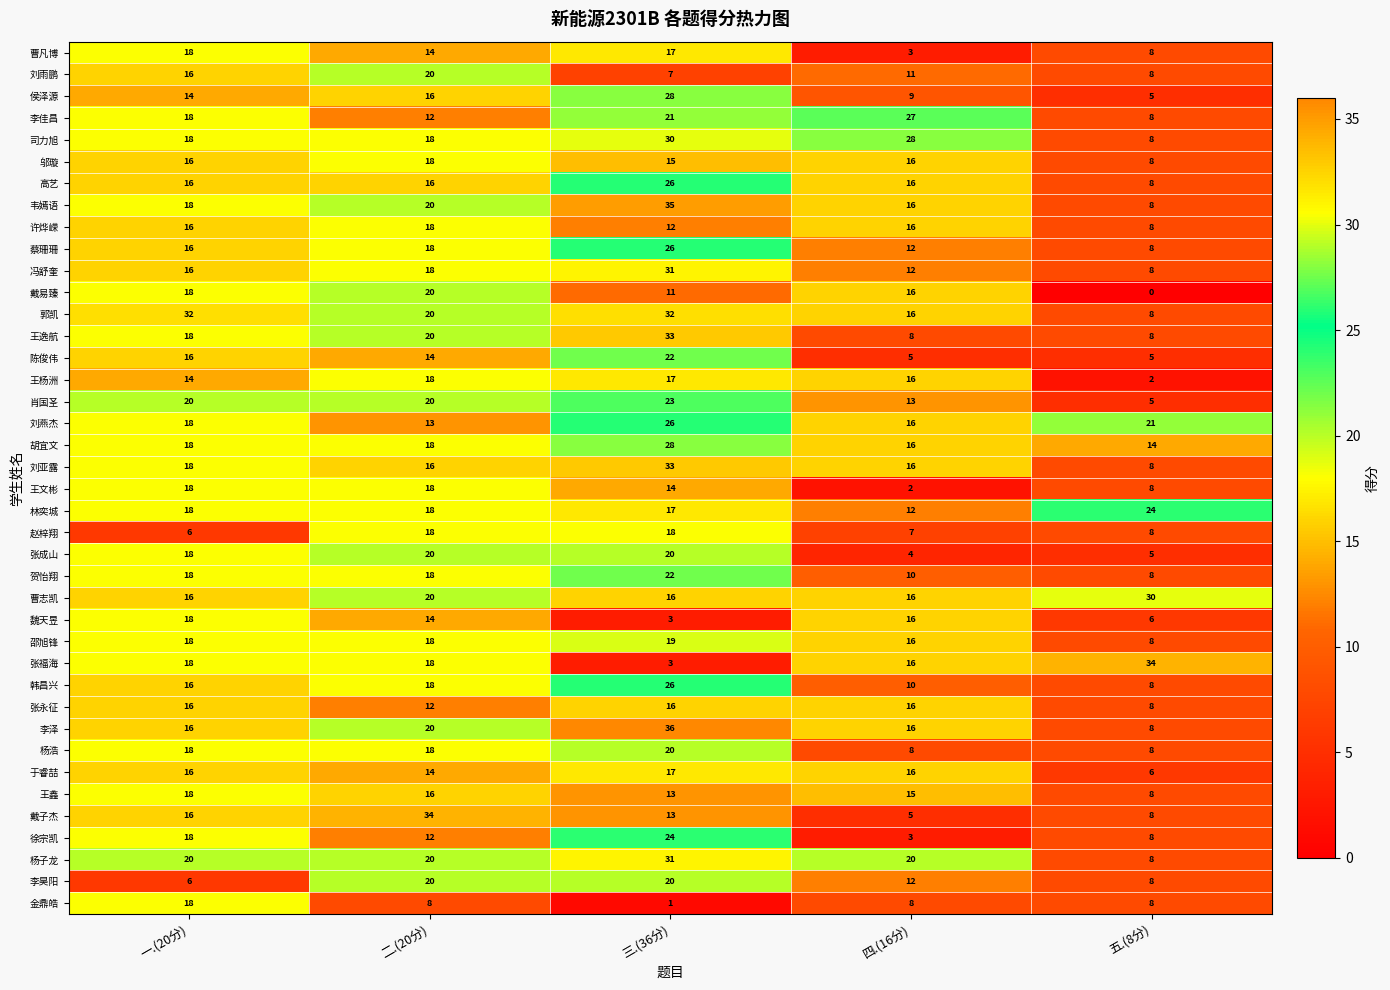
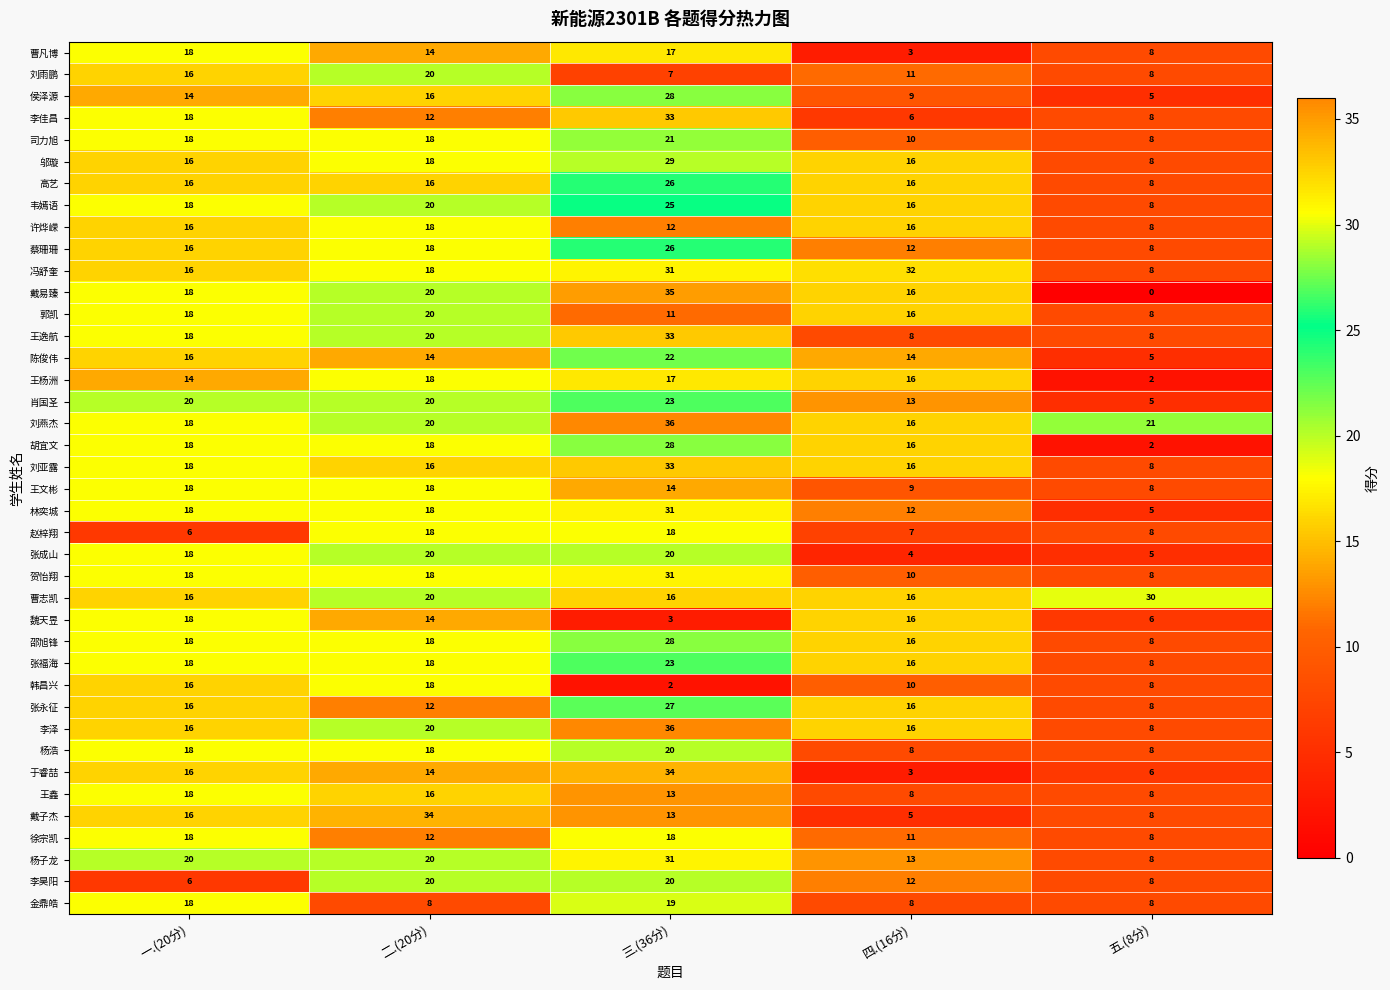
  {
    "曹凡博": {
      "一.(20分)": 18,
      "二.(20分)": 14,
      "三.(36分)": 17,
      "四.(16分)": 3,
      "五.(8分)": 8
    },
    "刘雨鹏": {
      "一.(20分)": 16,
      "二.(20分)": 20,
      "三.(36分)": 7,
      "四.(16分)": 11,
      "五.(8分)": 8
    },
    "侯泽源": {
      "一.(20分)": 14,
      "二.(20分)": 16,
      "三.(36分)": 28,
      "四.(16分)": 9,
      "五.(8分)": 5
    },
    "李佳昌": {
      "一.(20分)": 18,
      "二.(20分)": 12,
-     "三.(36分)": 21,
-     "四.(16分)": 27,
+     "三.(36分)": 33,
+     "四.(16分)": 6,
      "五.(8分)": 8
    },
    "司力旭": {
      "一.(20分)": 18,
      "二.(20分)": 18,
-     "三.(36分)": 30,
-     "四.(16分)": 28,
+     "三.(36分)": 21,
+     "四.(16分)": 10,
      "五.(8分)": 8
    },
    "邬璇": {
      "一.(20分)": 16,
      "二.(20分)": 18,
-     "三.(36分)": 15,
+     "三.(36分)": 29,
      "四.(16分)": 16,
      "五.(8分)": 8
    },
    "高艺": {
      "一.(20分)": 16,
      "二.(20分)": 16,
      "三.(36分)": 26,
      "四.(16分)": 16,
      "五.(8分)": 8
    },
    "韦嫣语": {
      "一.(20分)": 18,
      "二.(20分)": 20,
-     "三.(36分)": 35,
+     "三.(36分)": 25,
      "四.(16分)": 16,
      "五.(8分)": 8
    },
    "许烨嵘": {
      "一.(20分)": 16,
      "二.(20分)": 18,
      "三.(36分)": 12,
      "四.(16分)": 16,
      "五.(8分)": 8
    },
    "蔡珊珊": {
      "一.(20分)": 16,
      "二.(20分)": 18,
      "三.(36分)": 26,
      "四.(16分)": 12,
      "五.(8分)": 8
    },
    "冯舒奎": {
      "一.(20分)": 16,
      "二.(20分)": 18,
      "三.(36分)": 31,
-     "四.(16分)": 12,
+     "四.(16分)": 32,
      "五.(8分)": 8
    },
    "戴易臻": {
      "一.(20分)": 18,
      "二.(20分)": 20,
-     "三.(36分)": 11,
+     "三.(36分)": 35,
      "四.(16分)": 16,
      "五.(8分)": 0
    },
    "郭凯": {
-     "一.(20分)": 32,
+     "一.(20分)": 18,
      "二.(20分)": 20,
-     "三.(36分)": 32,
+     "三.(36分)": 11,
      "四.(16分)": 16,
      "五.(8分)": 8
    },
    "王逸航": {
      "一.(20分)": 18,
      "二.(20分)": 20,
      "三.(36分)": 33,
      "四.(16分)": 8,
      "五.(8分)": 8
    },
    "陈俊伟": {
      "一.(20分)": 16,
      "二.(20分)": 14,
      "三.(36分)": 22,
-     "四.(16分)": 5,
+     "四.(16分)": 14,
      "五.(8分)": 5
    },
    "王杨洲": {
      "一.(20分)": 14,
      "二.(20分)": 18,
      "三.(36分)": 17,
      "四.(16分)": 16,
      "五.(8分)": 2
    },
    "肖国圣": {
      "一.(20分)": 20,
      "二.(20分)": 20,
      "三.(36分)": 23,
      "四.(16分)": 13,
      "五.(8分)": 5
    },
    "刘燕杰": {
      "一.(20分)": 18,
-     "二.(20分)": 13,
-     "三.(36分)": 26,
+     "二.(20分)": 20,
+     "三.(36分)": 36,
      "四.(16分)": 16,
      "五.(8分)": 21
    },
    "胡宜文": {
      "一.(20分)": 18,
      "二.(20分)": 18,
      "三.(36分)": 28,
      "四.(16分)": 16,
-     "五.(8分)": 14
+     "五.(8分)": 2
    },
    "刘亚露": {
      "一.(20分)": 18,
      "二.(20分)": 16,
      "三.(36分)": 33,
      "四.(16分)": 16,
      "五.(8分)": 8
    },
    "王文彬": {
      "一.(20分)": 18,
      "二.(20分)": 18,
      "三.(36分)": 14,
-     "四.(16分)": 2,
+     "四.(16分)": 9,
      "五.(8分)": 8
    },
    "林奕城": {
      "一.(20分)": 18,
      "二.(20分)": 18,
-     "三.(36分)": 17,
+     "三.(36分)": 31,
      "四.(16分)": 12,
-     "五.(8分)": 24
+     "五.(8分)": 5
    },
    "赵梓翔": {
      "一.(20分)": 6,
      "二.(20分)": 18,
      "三.(36分)": 18,
      "四.(16分)": 7,
      "五.(8分)": 8
    },
    "张成山": {
      "一.(20分)": 18,
      "二.(20分)": 20,
      "三.(36分)": 20,
      "四.(16分)": 4,
      "五.(8分)": 5
    },
    "贺怡翔": {
      "一.(20分)": 18,
      "二.(20分)": 18,
-     "三.(36分)": 22,
+     "三.(36分)": 31,
      "四.(16分)": 10,
      "五.(8分)": 8
    },
    "曹志凯": {
      "一.(20分)": 16,
      "二.(20分)": 20,
      "三.(36分)": 16,
      "四.(16分)": 16,
      "五.(8分)": 30
    },
    "魏天昱": {
      "一.(20分)": 18,
      "二.(20分)": 14,
      "三.(36分)": 3,
      "四.(16分)": 16,
      "五.(8分)": 6
    },
    "邵旭锋": {
      "一.(20分)": 18,
      "二.(20分)": 18,
-     "三.(36分)": 19,
+     "三.(36分)": 28,
      "四.(16分)": 16,
      "五.(8分)": 8
    },
    "张福海": {
      "一.(20分)": 18,
      "二.(20分)": 18,
-     "三.(36分)": 3,
+     "三.(36分)": 23,
      "四.(16分)": 16,
-     "五.(8分)": 34
+     "五.(8分)": 8
    },
    "韩昌兴": {
      "一.(20分)": 16,
      "二.(20分)": 18,
-     "三.(36分)": 26,
+     "三.(36分)": 2,
      "四.(16分)": 10,
      "五.(8分)": 8
    },
    "张永征": {
      "一.(20分)": 16,
      "二.(20分)": 12,
-     "三.(36分)": 16,
+     "三.(36分)": 27,
      "四.(16分)": 16,
      "五.(8分)": 8
    },
    "李泽": {
      "一.(20分)": 16,
      "二.(20分)": 20,
      "三.(36分)": 36,
      "四.(16分)": 16,
      "五.(8分)": 8
    },
    "杨浩": {
      "一.(20分)": 18,
      "二.(20分)": 18,
      "三.(36分)": 20,
      "四.(16分)": 8,
      "五.(8分)": 8
    },
    "于睿喆": {
      "一.(20分)": 16,
      "二.(20分)": 14,
-     "三.(36分)": 17,
-     "四.(16分)": 16,
+     "三.(36分)": 34,
+     "四.(16分)": 3,
      "五.(8分)": 6
    },
    "王鑫": {
      "一.(20分)": 18,
      "二.(20分)": 16,
      "三.(36分)": 13,
-     "四.(16分)": 15,
+     "四.(16分)": 8,
      "五.(8分)": 8
    },
    "戴子杰": {
      "一.(20分)": 16,
      "二.(20分)": 34,
      "三.(36分)": 13,
      "四.(16分)": 5,
      "五.(8分)": 8
    },
    "徐宗凯": {
      "一.(20分)": 18,
      "二.(20分)": 12,
-     "三.(36分)": 24,
-     "四.(16分)": 3,
+     "三.(36分)": 18,
+     "四.(16分)": 11,
      "五.(8分)": 8
    },
    "杨子龙": {
      "一.(20分)": 20,
      "二.(20分)": 20,
      "三.(36分)": 31,
-     "四.(16分)": 20,
+     "四.(16分)": 13,
      "五.(8分)": 8
    },
    "李昊阳": {
      "一.(20分)": 6,
      "二.(20分)": 20,
      "三.(36分)": 20,
      "四.(16分)": 12,
      "五.(8分)": 8
    },
    "金鼎皓": {
      "一.(20分)": 18,
      "二.(20分)": 8,
-     "三.(36分)": 1,
+     "三.(36分)": 19,
      "四.(16分)": 8,
      "五.(8分)": 8
    }
  }
